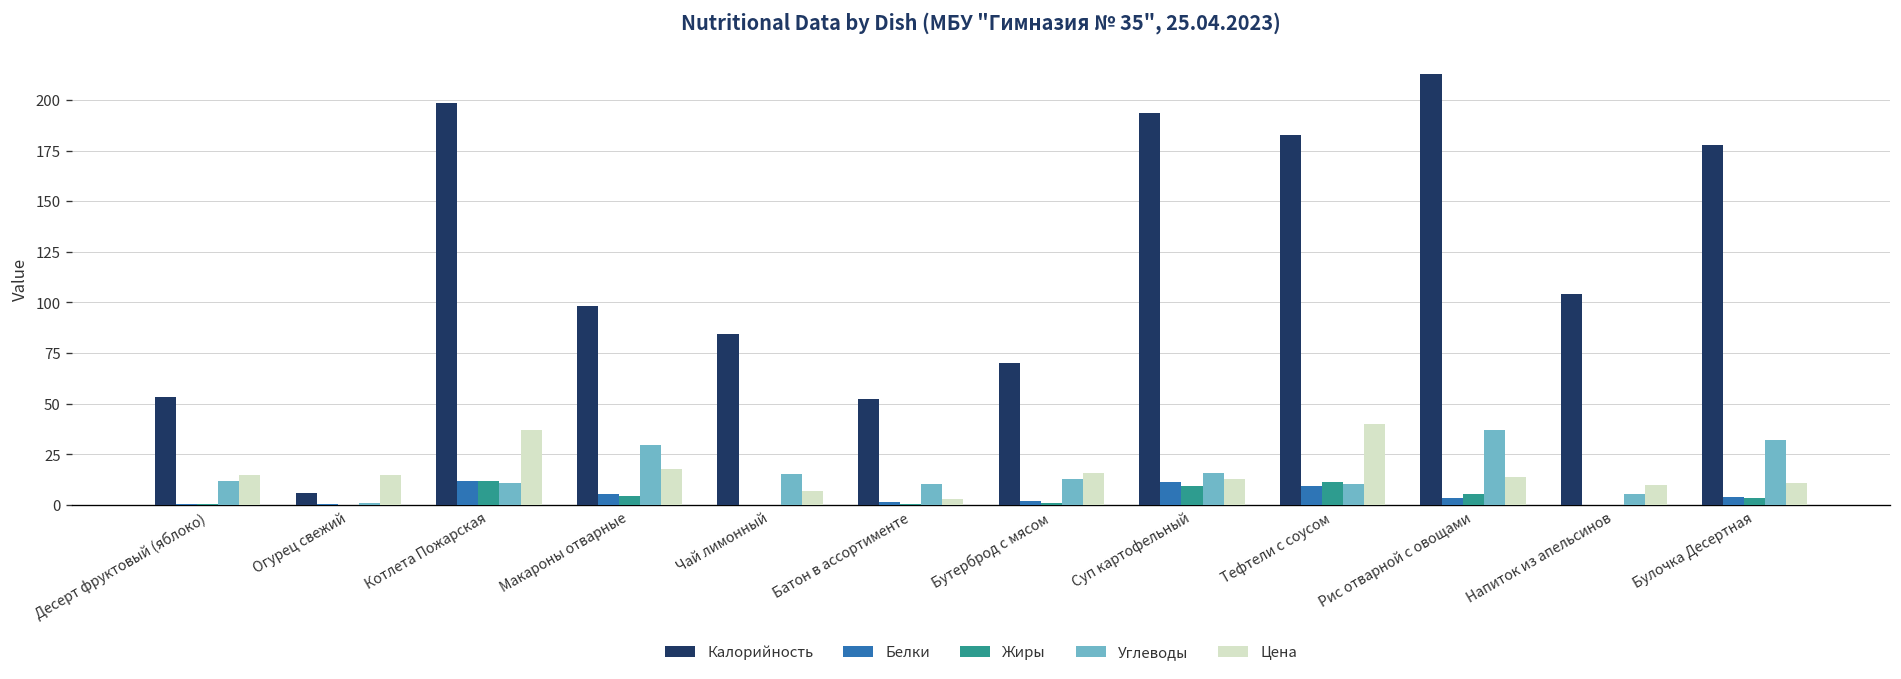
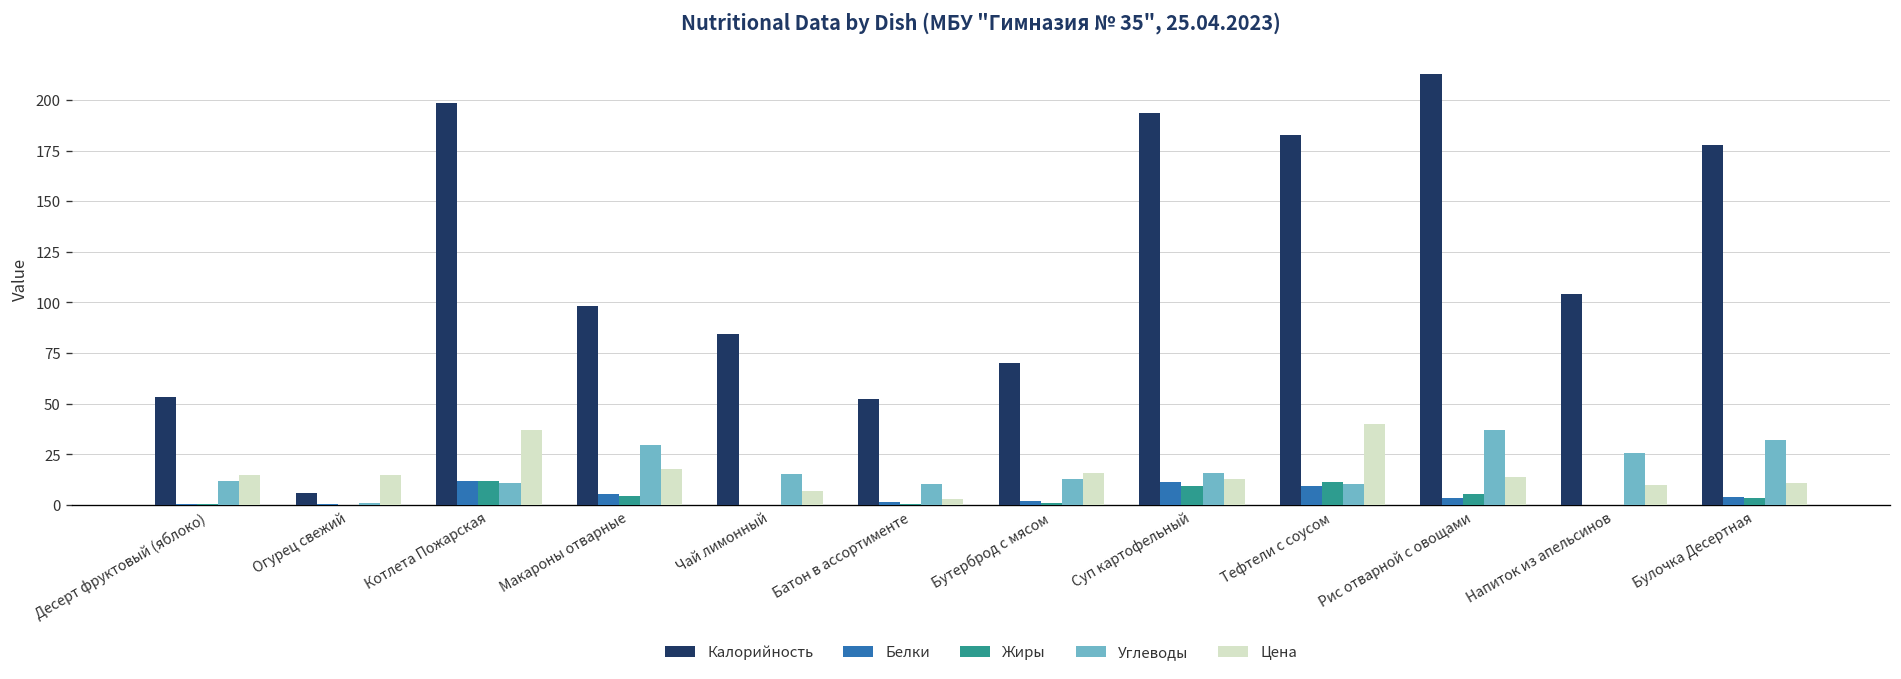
  {
    "Калорийность": {
      "Десерт фруктовый (яблоко)": 53,
      "Огурец свежий": 6,
      "Котлета Пожарская": 199,
      "Макароны отварные": 98,
      "Чай лимонный": 85,
      "Батон в ассортименте": 52,
      "Бутерброд с мясом": 70,
      "Суп картофельный": 194,
      "Тефтели с соусом": 183,
      "Рис отварной с овощами": 213,
      "Напиток из апельсинов": 104,
      "Булочка Десертная": 178
    },
    "Углеводы": {
      "Десерт фруктовый (яблоко)": 12,
      "Котлета Пожарская": 11,
      "Макароны отварные": 29,
      "Чай лимонный": 15,
      "Батон в ассортименте": 10,
      "Бутерброд с мясом": 13,
      "Суп картофельный": 16,
      "Тефтели с соусом": 11,
      "Рис отварной с овощами": 37,
-     "Напиток из апельсинов": 6,
+     "Напиток из апельсинов": 26,
      "Булочка Десертная": 32
    },
    "Цена": {
      "Десерт фруктовый (яблоко)": 15,
      "Огурец свежий": 15,
      "Котлета Пожарская": 37,
      "Макароны отварные": 18,
      "Чай лимонный": 7,
      "Батон в ассортименте": 3,
      "Бутерброд с мясом": 16,
      "Суп картофельный": 13,
      "Тефтели с соусом": 40,
      "Рис отварной с овощами": 14,
      "Напиток из апельсинов": 10,
      "Булочка Десертная": 11
    }
  }
